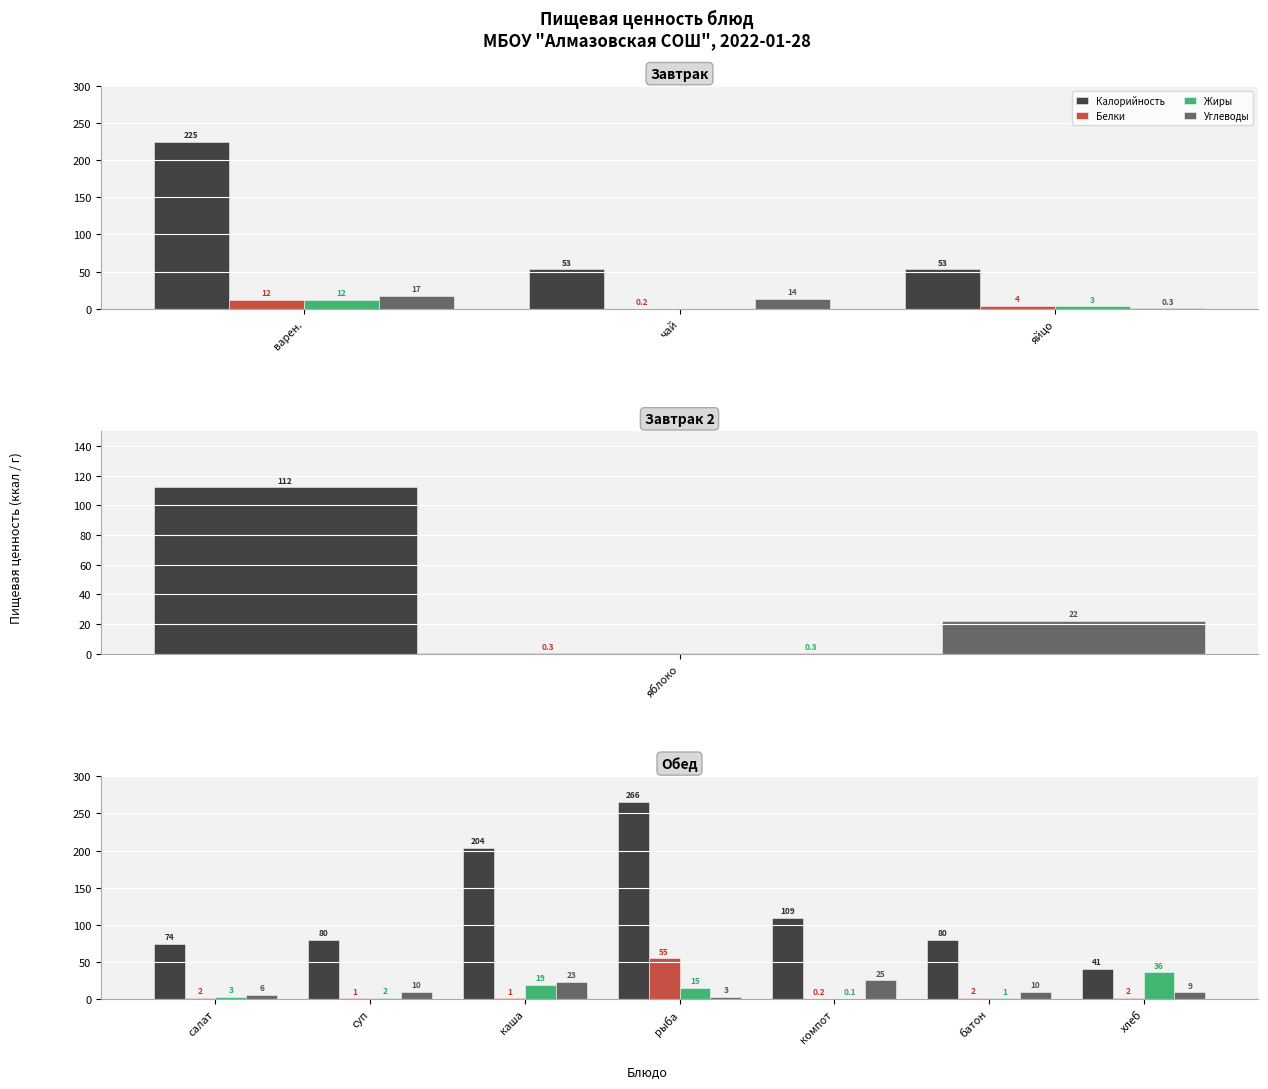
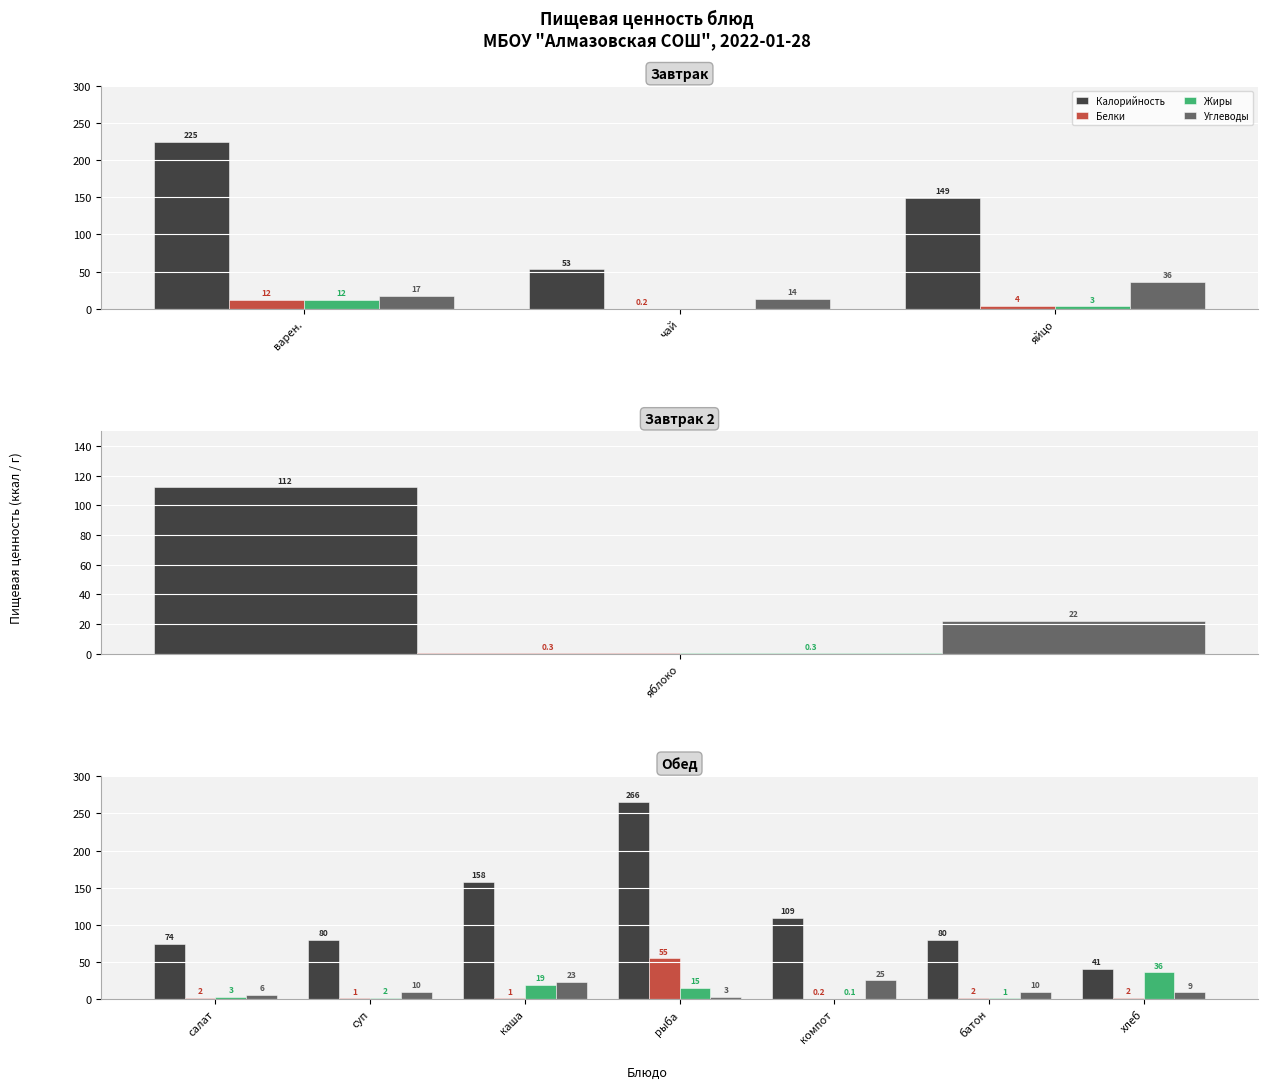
  {
    "Завтрак": {
      "Калорийность": {
        "варен.": 225,
        "чай": 53,
-       "яйцо": 53
+       "яйцо": 149
      },
      "Белки": {
        "варен.": 12,
        "чай": 0.2,
        "яйцо": 4
      },
      "Жиры": {
        "варен.": 12,
        "яйцо": 3
      },
      "Углеводы": {
        "варен.": 17,
        "чай": 14,
-       "яйцо": 0.3
+       "яйцо": 36
      }
    },
    "Обед": {
      "Калорийность": {
        "салат": 74,
        "суп": 80,
-       "каша": 204,
+       "каша": 158,
        "рыба": 266,
        "компот": 109,
        "батон": 80,
        "хлеб": 41
      },
      "Белки": {
        "салат": 2,
        "суп": 1,
        "каша": 1,
        "рыба": 55,
        "компот": 0.2,
        "батон": 2,
        "хлеб": 2
      },
      "Жиры": {
        "салат": 3,
        "суп": 2,
        "каша": 19,
        "рыба": 15,
        "компот": 0.1,
        "батон": 1,
        "хлеб": 36
      },
      "Углеводы": {
        "салат": 6,
        "суп": 10,
        "каша": 23,
        "рыба": 3,
        "компот": 25,
        "батон": 10,
        "хлеб": 9
      }
    }
  }
